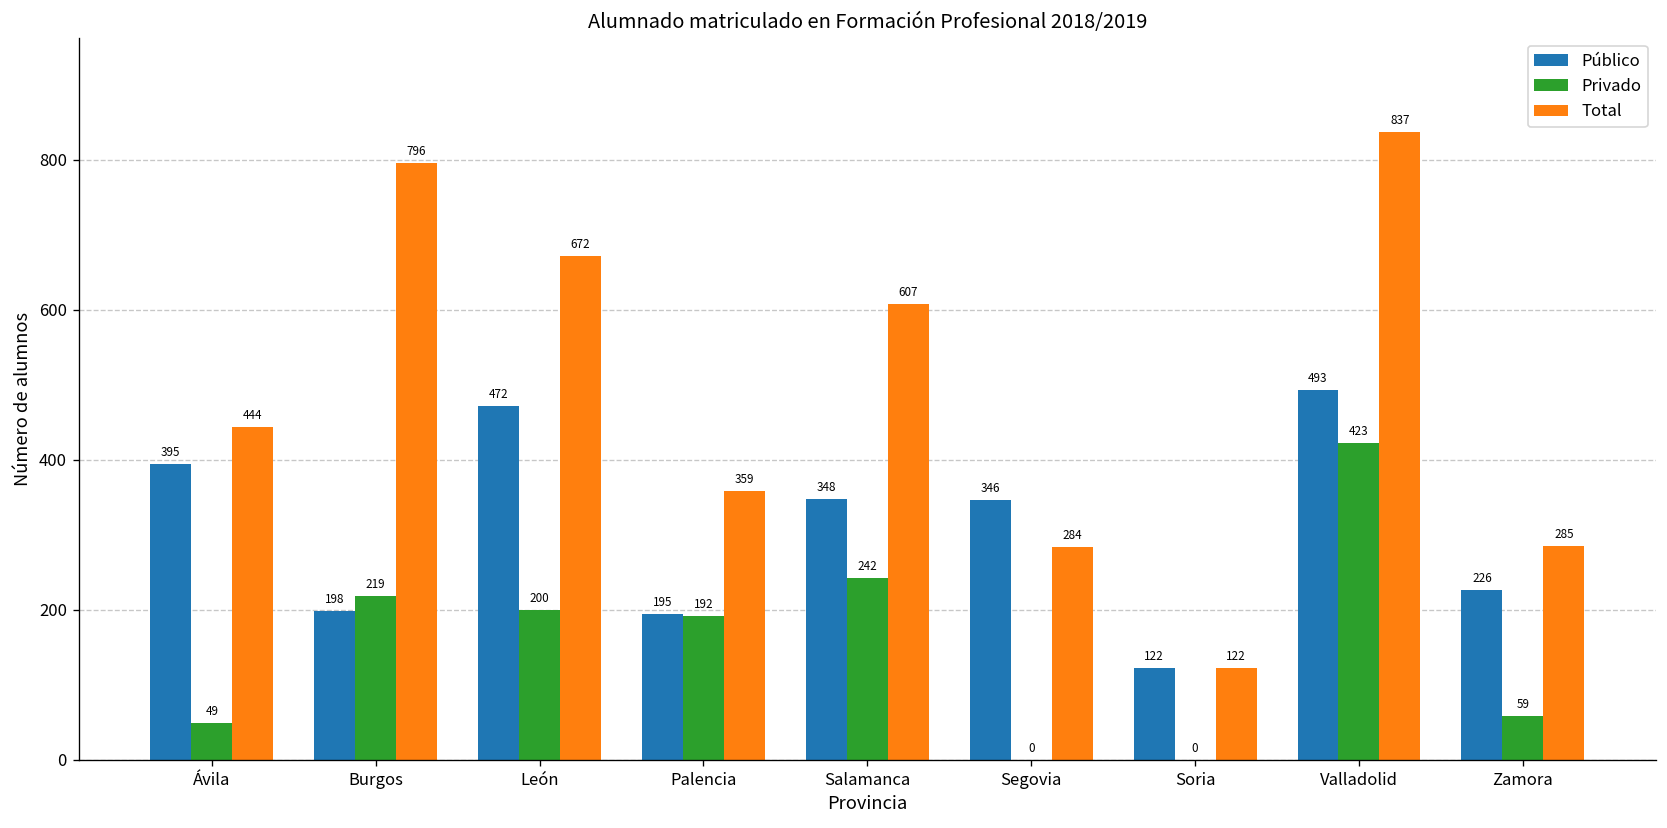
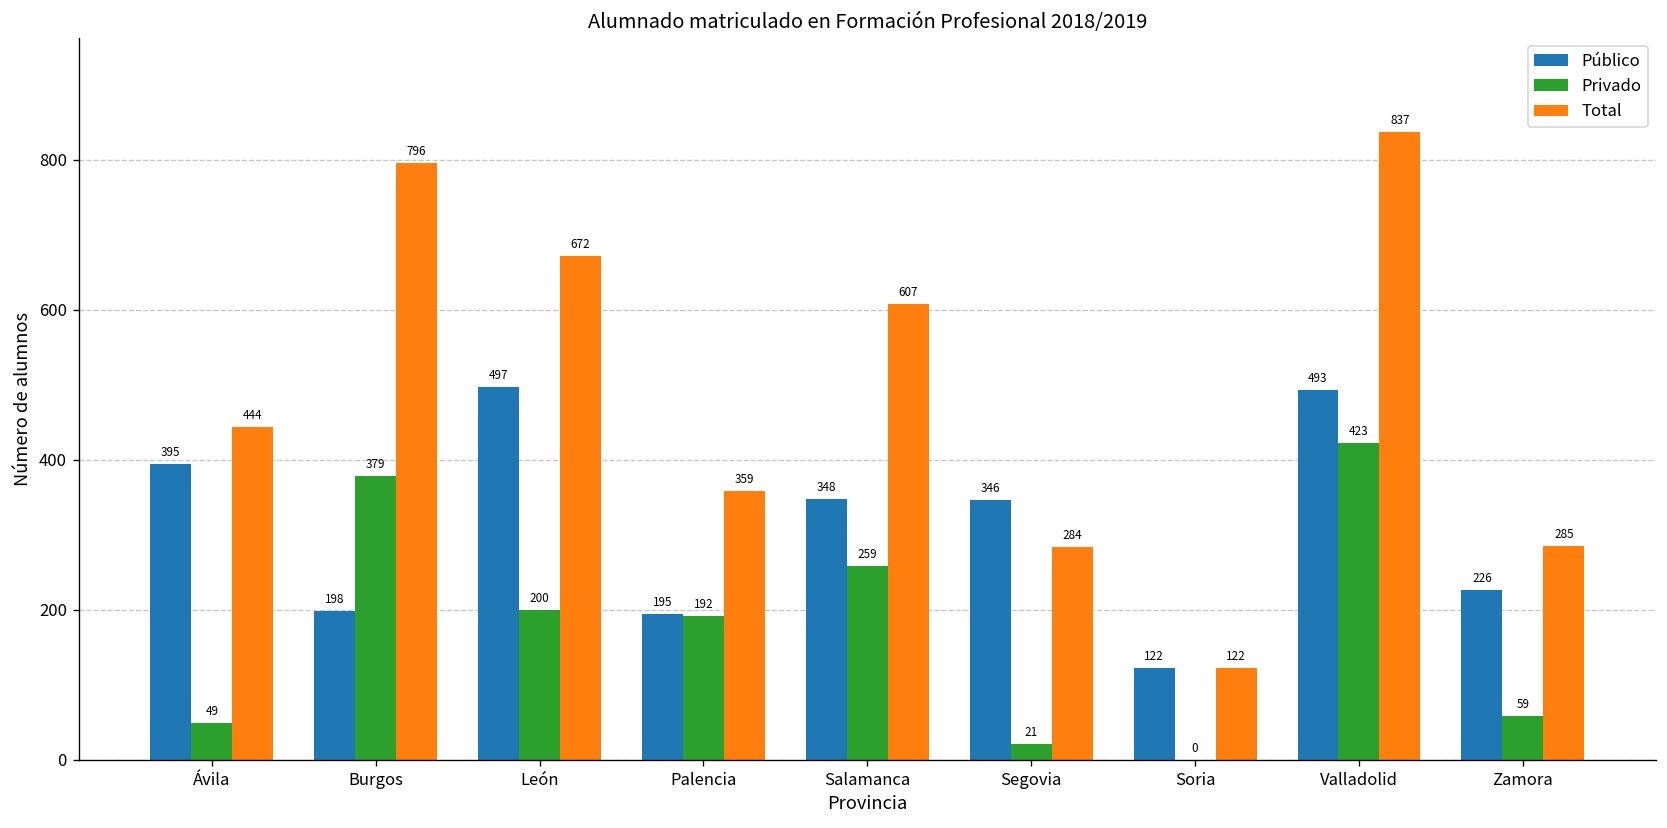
  {
    "Público": {
      "Ávila": 395,
      "Burgos": 198,
-     "León": 472,
+     "León": 497,
      "Palencia": 195,
      "Salamanca": 348,
      "Segovia": 346,
      "Soria": 122,
      "Valladolid": 493,
      "Zamora": 226
    },
    "Privado": {
      "Ávila": 49,
-     "Burgos": 219,
+     "Burgos": 379,
      "León": 200,
      "Palencia": 192,
-     "Salamanca": 242,
-     "Segovia": 0,
+     "Salamanca": 259,
+     "Segovia": 21,
      "Soria": 0,
      "Valladolid": 423,
      "Zamora": 59
    },
    "Total": {
      "Ávila": 444,
      "Burgos": 796,
      "León": 672,
      "Palencia": 359,
      "Salamanca": 607,
      "Segovia": 284,
      "Soria": 122,
      "Valladolid": 837,
      "Zamora": 285
    }
  }
